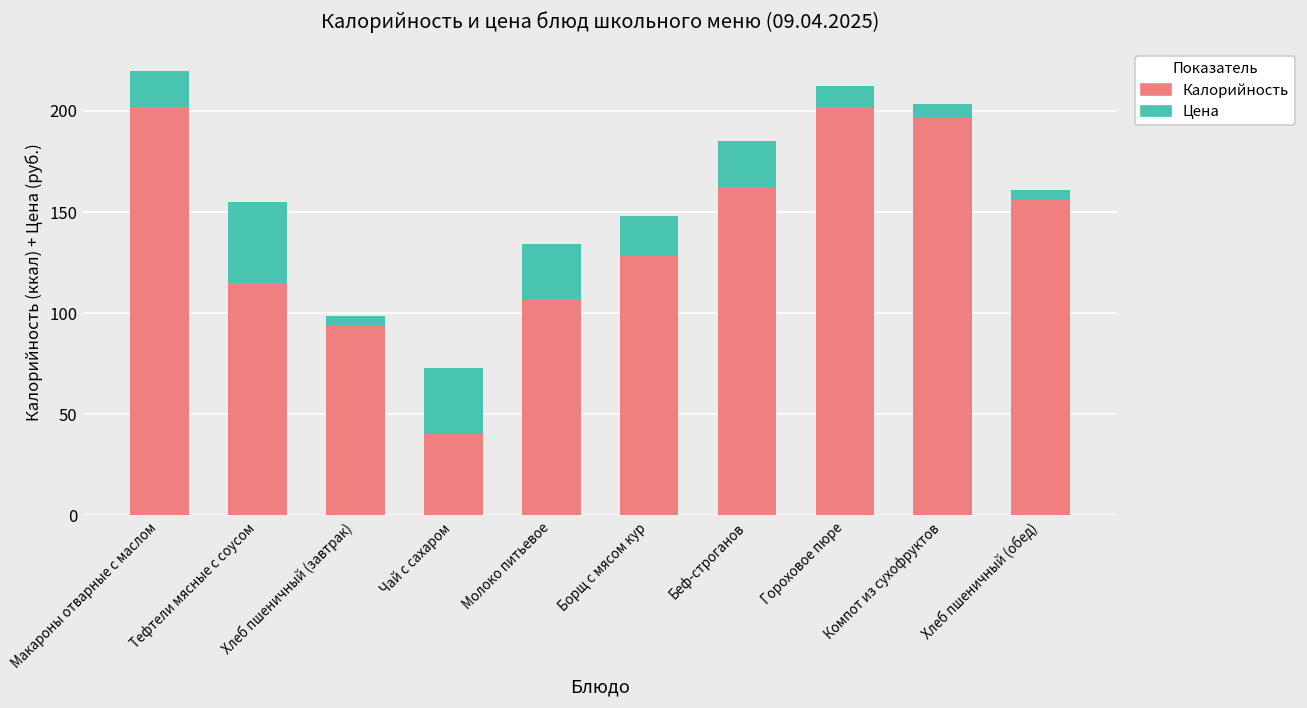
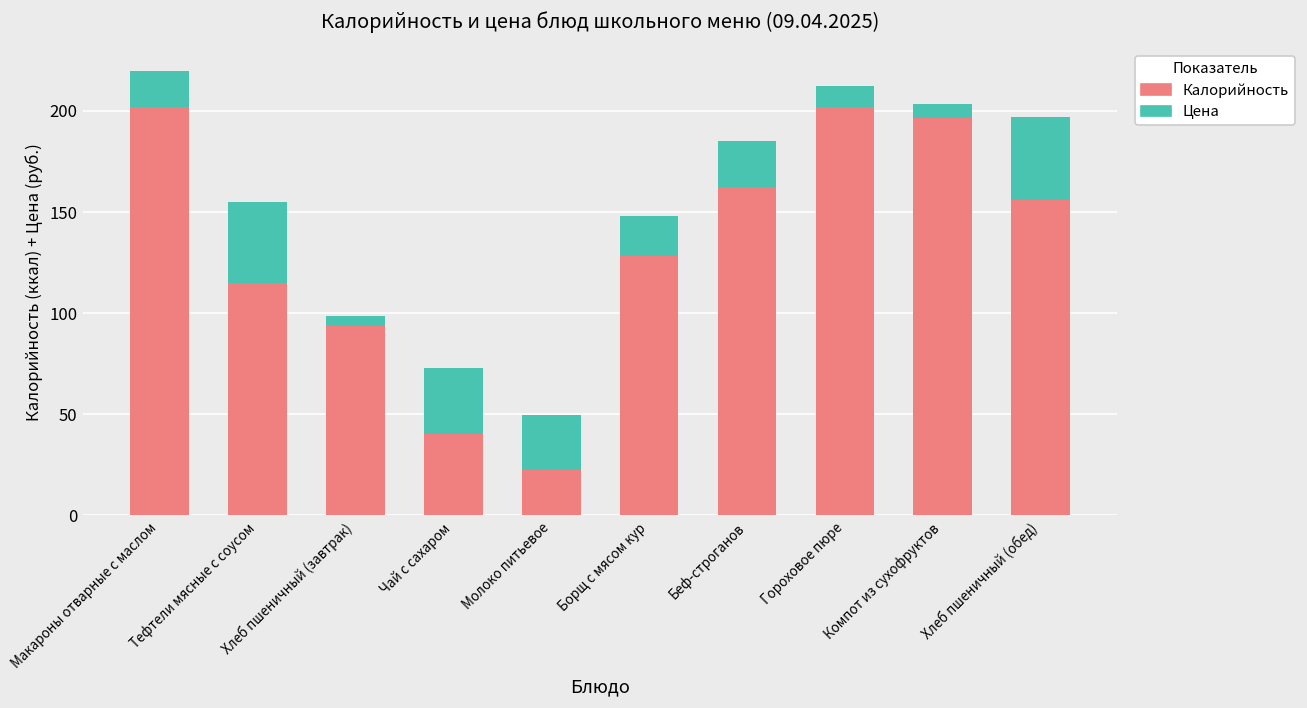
  {
    "Калорийность": {
      "Макароны отварные с маслом": 202,
      "Тефтели мясные с соусом": 115,
      "Хлеб пшеничный (завтрак)": 94,
      "Чай с сахаром": 40,
-     "Молоко питьевое": 107,
+     "Молоко питьевое": 22,
      "Борщ с мясом кур": 128,
      "Беф-строганов": 162,
      "Гороховое пюре": 202,
      "Компот из сухофруктов": 196,
      "Хлеб пшеничный (обед)": 156
    },
    "Цена": {
      "Макароны отварные с маслом": 18,
      "Тефтели мясные с соусом": 40,
      "Хлеб пшеничный (завтрак)": 5,
      "Чай с сахаром": 33,
      "Молоко питьевое": 27,
      "Борщ с мясом кур": 20,
      "Беф-строганов": 23,
      "Гороховое пюре": 10,
      "Компот из сухофруктов": 7,
-     "Хлеб пшеничный (обед)": 5
+     "Хлеб пшеничный (обед)": 41
    }
  }
